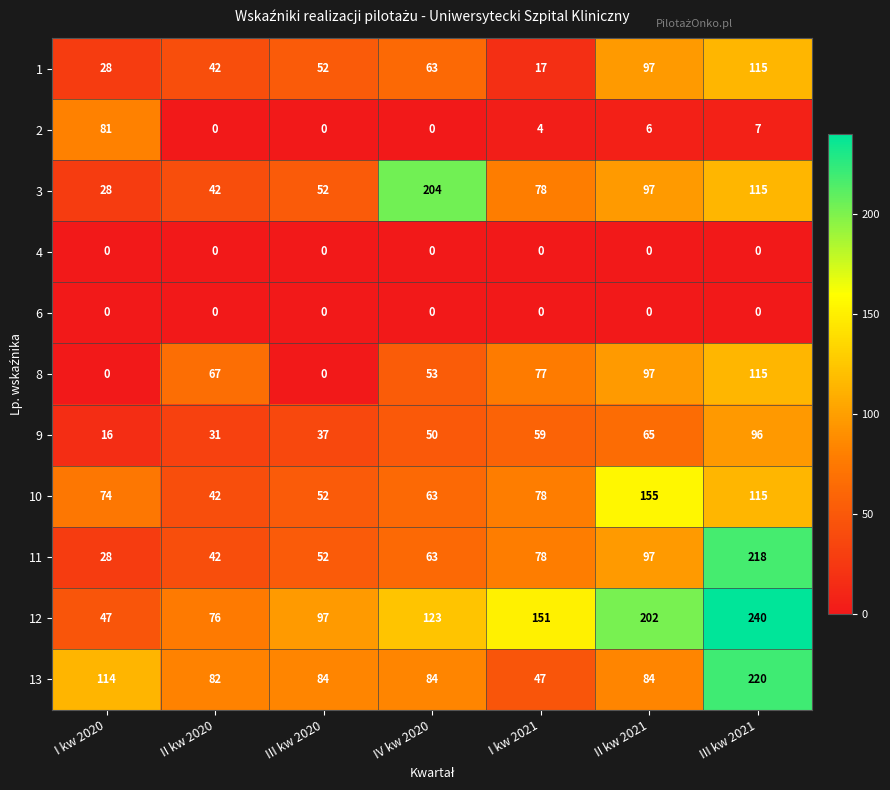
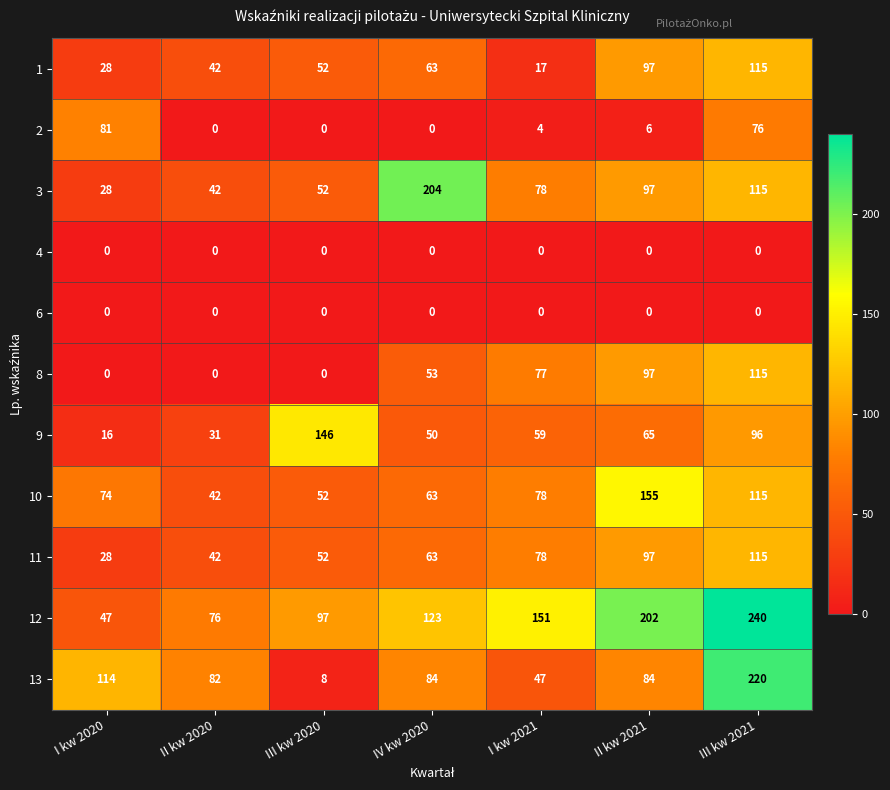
  {
    "1": {
      "I kw 2020": 28,
      "II kw 2020": 42,
      "III kw 2020": 52,
      "IV kw 2020": 63,
      "I kw 2021": 17,
      "II kw 2021": 97,
      "III kw 2021": 115
    },
    "2": {
      "I kw 2020": 81,
      "II kw 2020": 0,
      "III kw 2020": 0,
      "IV kw 2020": 0,
      "I kw 2021": 4,
      "II kw 2021": 6,
-     "III kw 2021": 7
+     "III kw 2021": 76
    },
    "3": {
      "I kw 2020": 28,
      "II kw 2020": 42,
      "III kw 2020": 52,
      "IV kw 2020": 204,
      "I kw 2021": 78,
      "II kw 2021": 97,
      "III kw 2021": 115
    },
    "4": {
      "I kw 2020": 0,
      "II kw 2020": 0,
      "III kw 2020": 0,
      "IV kw 2020": 0,
      "I kw 2021": 0,
      "II kw 2021": 0,
      "III kw 2021": 0
    },
    "6": {
      "I kw 2020": 0,
      "II kw 2020": 0,
      "III kw 2020": 0,
      "IV kw 2020": 0,
      "I kw 2021": 0,
      "II kw 2021": 0,
      "III kw 2021": 0
    },
    "8": {
      "I kw 2020": 0,
-     "II kw 2020": 67,
+     "II kw 2020": 0,
      "III kw 2020": 0,
      "IV kw 2020": 53,
      "I kw 2021": 77,
      "II kw 2021": 97,
      "III kw 2021": 115
    },
    "9": {
      "I kw 2020": 16,
      "II kw 2020": 31,
-     "III kw 2020": 37,
+     "III kw 2020": 146,
      "IV kw 2020": 50,
      "I kw 2021": 59,
      "II kw 2021": 65,
      "III kw 2021": 96
    },
    "10": {
      "I kw 2020": 74,
      "II kw 2020": 42,
      "III kw 2020": 52,
      "IV kw 2020": 63,
      "I kw 2021": 78,
      "II kw 2021": 155,
      "III kw 2021": 115
    },
    "11": {
      "I kw 2020": 28,
      "II kw 2020": 42,
      "III kw 2020": 52,
      "IV kw 2020": 63,
      "I kw 2021": 78,
      "II kw 2021": 97,
-     "III kw 2021": 218
+     "III kw 2021": 115
    },
    "12": {
      "I kw 2020": 47,
      "II kw 2020": 76,
      "III kw 2020": 97,
      "IV kw 2020": 123,
      "I kw 2021": 151,
      "II kw 2021": 202,
      "III kw 2021": 240
    },
    "13": {
      "I kw 2020": 114,
      "II kw 2020": 82,
-     "III kw 2020": 84,
+     "III kw 2020": 8,
      "IV kw 2020": 84,
      "I kw 2021": 47,
      "II kw 2021": 84,
      "III kw 2021": 220
    }
  }
